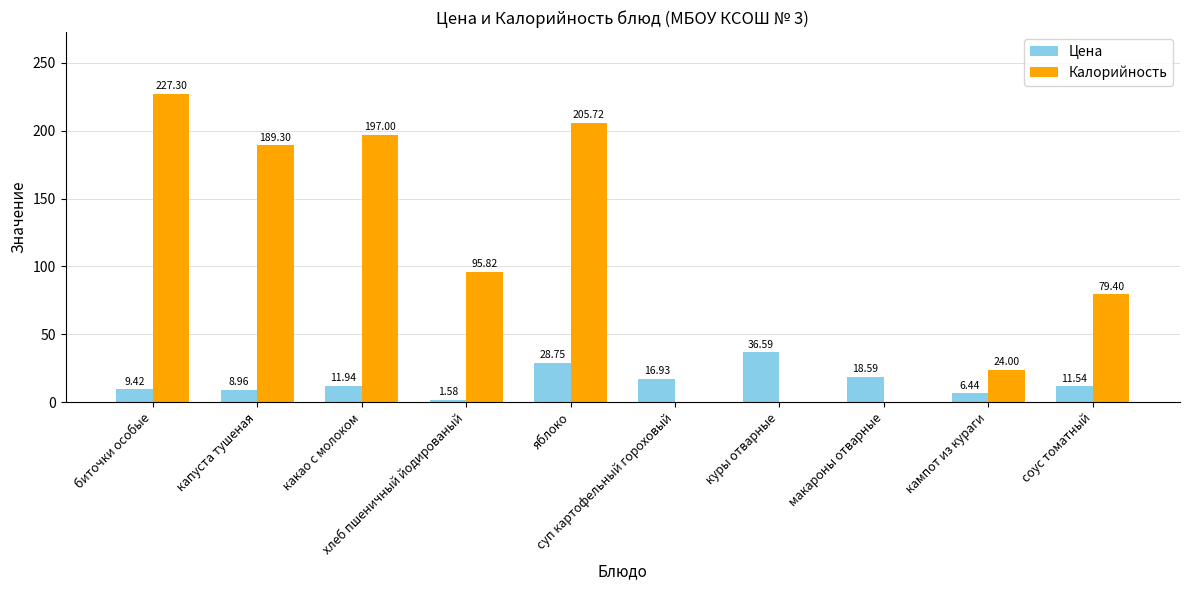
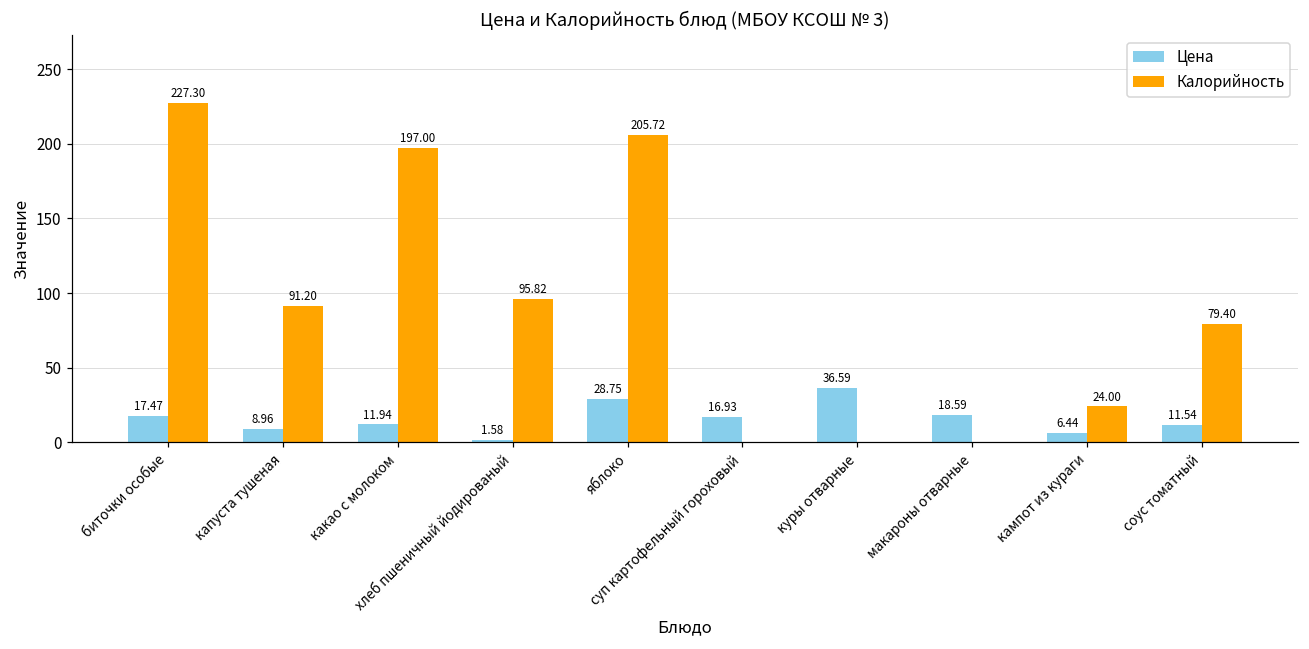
  {
    "Цена": {
-     "биточки особые": 9.42,
+     "биточки особые": 17.47,
      "капуста тушеная": 8.96,
      "какао с молоком": 11.94,
      "хлеб пшеничный йодированый": 1.58,
      "яблоко": 28.75,
      "суп картофельный гороховый": 16.93,
      "куры отварные": 36.59,
      "макароны отварные": 18.59,
      "кампот из кураги": 6.44,
      "соус томатный": 11.54
    },
    "Калорийность": {
      "биточки особые": 227.30,
-     "капуста тушеная": 189.30,
+     "капуста тушеная": 91.20,
      "какао с молоком": 197.00,
      "хлеб пшеничный йодированый": 95.82,
      "яблоко": 205.72,
      "кампот из кураги": 24.00,
      "соус томатный": 79.40
    }
  }
